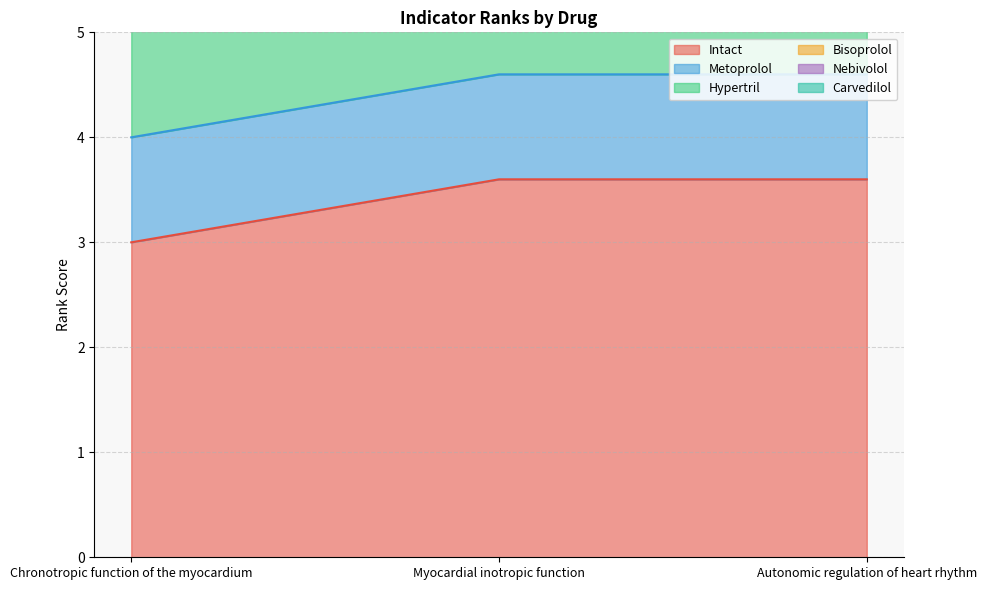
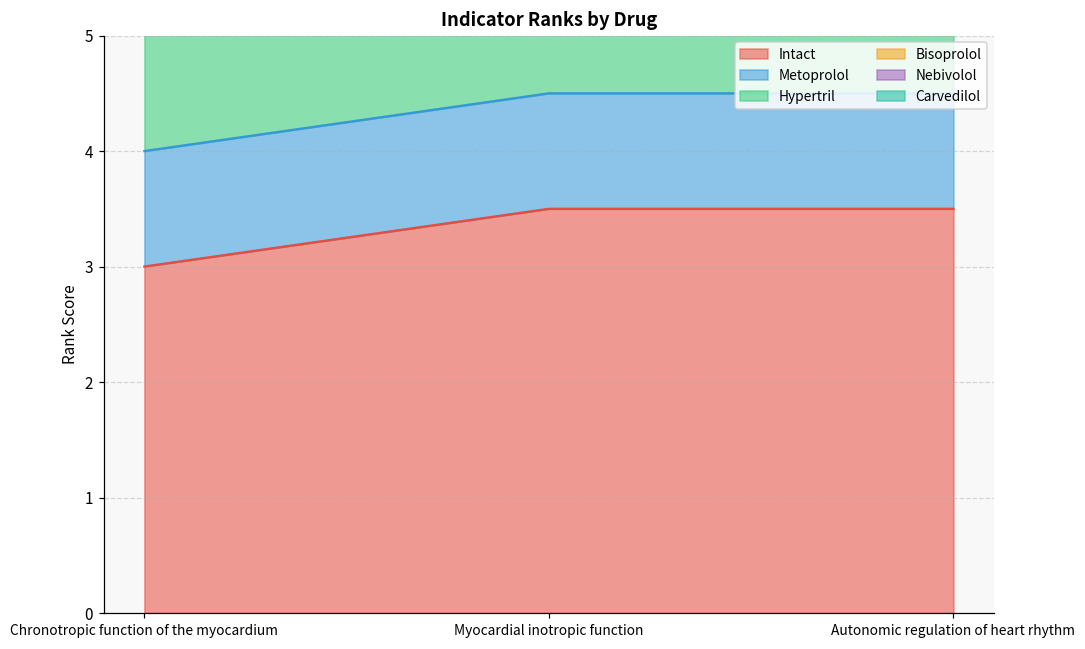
  {
    "Intact": {
      "Chronotropic function of the myocardium": 3.0,
-     "Myocardial inotropic function": 3.6,
-     "Autonomic regulation of heart rhythm": 3.6
+     "Myocardial inotropic function": 3.5,
+     "Autonomic regulation of heart rhythm": 3.5
    },
    "Metoprolol": {
      "Chronotropic function of the myocardium": 1.0,
      "Myocardial inotropic function": 1.0
    }
  }
